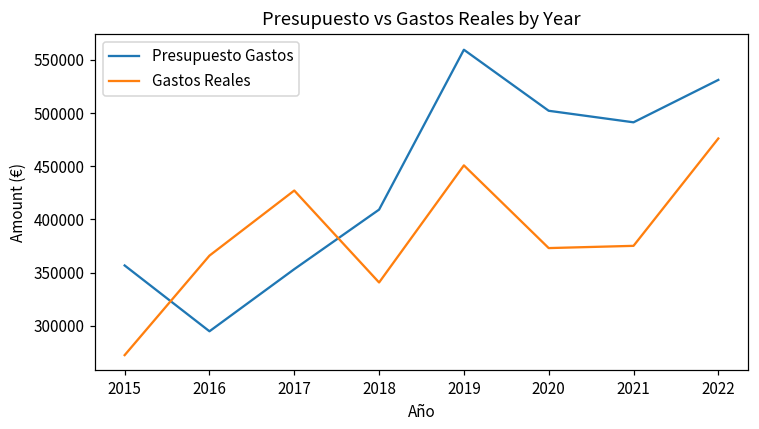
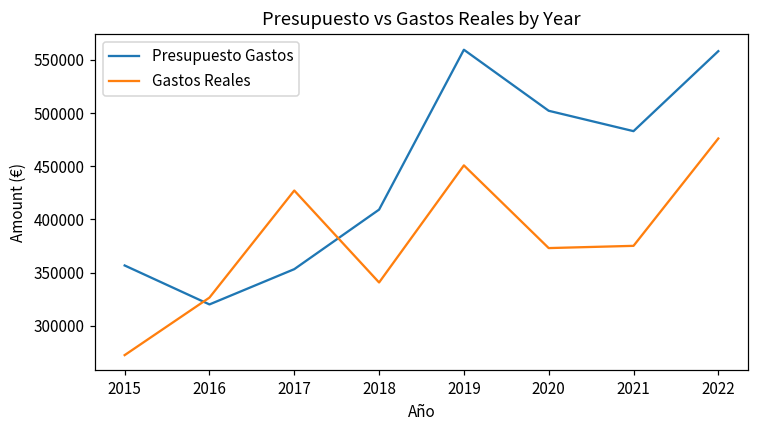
  {
    "Presupuesto Gastos": {
      "2015": 360000,
-     "2016": 290000,
+     "2016": 320000,
      "2017": 350000,
      "2018": 410000,
      "2019": 560000,
      "2020": 500000,
-     "2021": 490000,
-     "2022": 530000
+     "2021": 480000,
+     "2022": 560000
    },
    "Gastos Reales": {
      "2015": 270000,
-     "2016": 370000,
+     "2016": 330000,
      "2017": 430000,
      "2018": 340000,
      "2019": 450000,
      "2020": 370000,
      "2021": 380000,
      "2022": 480000
    }
  }
